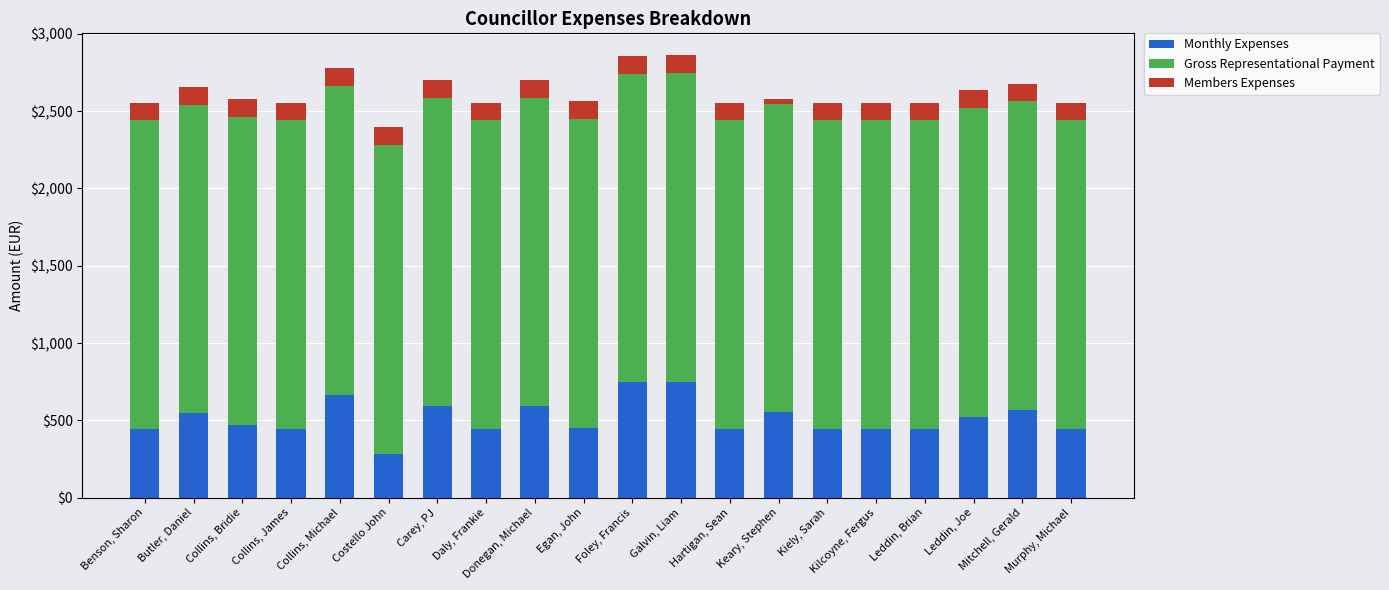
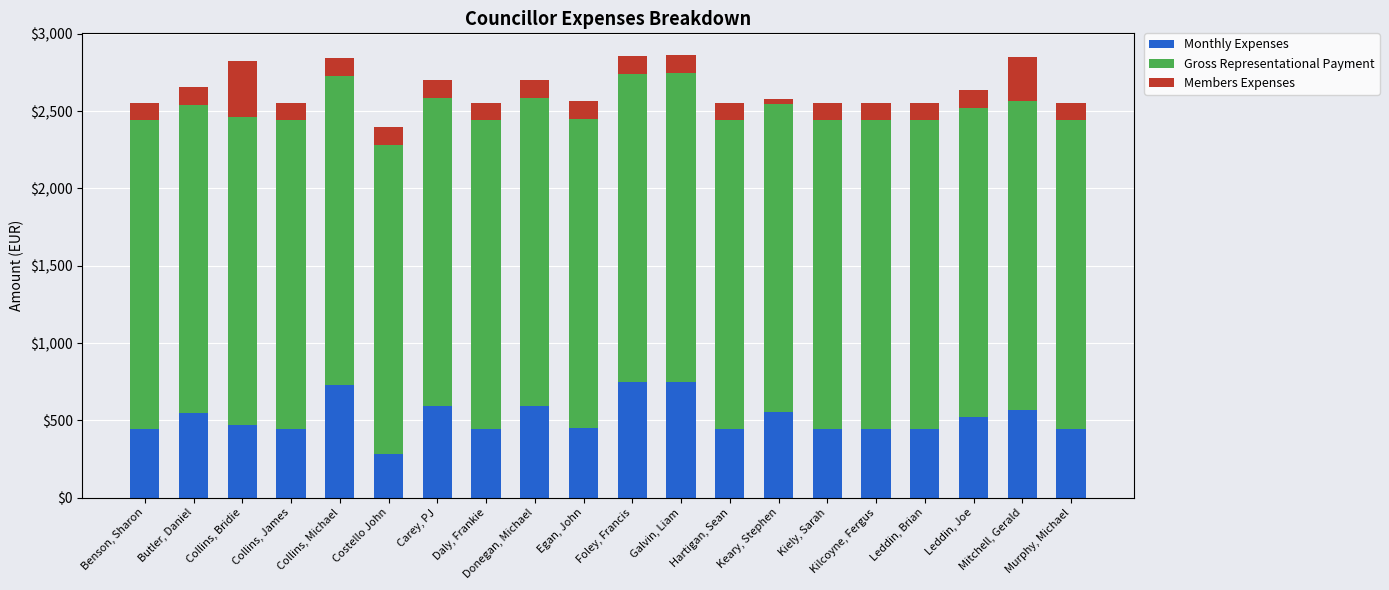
  {
    "Monthly Expenses": {
      "Benson, Sharon": "$440",
      "Butler, Daniel": "$550",
      "Collins, Bridie": "$470",
      "Collins, James": "$440",
-     "Collins, Michael": "$670",
+     "Collins, Michael": "$730",
      "Costello John": "$280",
      "Carey, PJ": "$590",
      "Daly, Frankie": "$440",
      "Donegan, Michael": "$590",
      "Egan, John": "$450",
      "Foley, Francis": "$750",
      "Galvin, Liam": "$750",
      "Hartigan, Sean": "$440",
      "Keary, Stephen": "$550",
      "Kiely, Sarah": "$440",
      "Kilcoyne, Fergus": "$440",
      "Leddin, Brian": "$440",
      "Leddin, Joe": "$520",
      "Mitchell, Gerald": "$570",
      "Murphy, Michael": "$440"
    },
    "Gross Representational Payment": {
      "Benson, Sharon": "$2,000",
      "Butler, Daniel": "$2,000",
      "Collins, Bridie": "$2,000",
      "Collins, James": "$2,000",
      "Collins, Michael": "$2,000",
      "Costello John": "$2,000",
      "Carey, PJ": "$2,000",
      "Daly, Frankie": "$2,000",
      "Donegan, Michael": "$2,000",
      "Egan, John": "$2,000",
      "Foley, Francis": "$2,000",
      "Galvin, Liam": "$2,000",
      "Hartigan, Sean": "$2,000",
      "Keary, Stephen": "$2,000",
      "Kiely, Sarah": "$2,000",
      "Kilcoyne, Fergus": "$2,000",
      "Leddin, Brian": "$2,000",
      "Leddin, Joe": "$2,000",
      "Mitchell, Gerald": "$2,000",
      "Murphy, Michael": "$2,000"
    },
    "Members Expenses": {
      "Benson, Sharon": "$110",
      "Butler, Daniel": "$110",
-     "Collins, Bridie": "$110",
+     "Collins, Bridie": "$360",
      "Collins, James": "$110",
      "Collins, Michael": "$110",
      "Costello John": "$110",
      "Carey, PJ": "$110",
      "Daly, Frankie": "$110",
      "Donegan, Michael": "$110",
      "Egan, John": "$110",
      "Foley, Francis": "$110",
      "Galvin, Liam": "$110",
      "Hartigan, Sean": "$110",
      "Keary, Stephen": "$30",
      "Kiely, Sarah": "$110",
      "Kilcoyne, Fergus": "$110",
      "Leddin, Brian": "$110",
      "Leddin, Joe": "$110",
-     "Mitchell, Gerald": "$110",
+     "Mitchell, Gerald": "$290",
      "Murphy, Michael": "$110"
    }
  }
